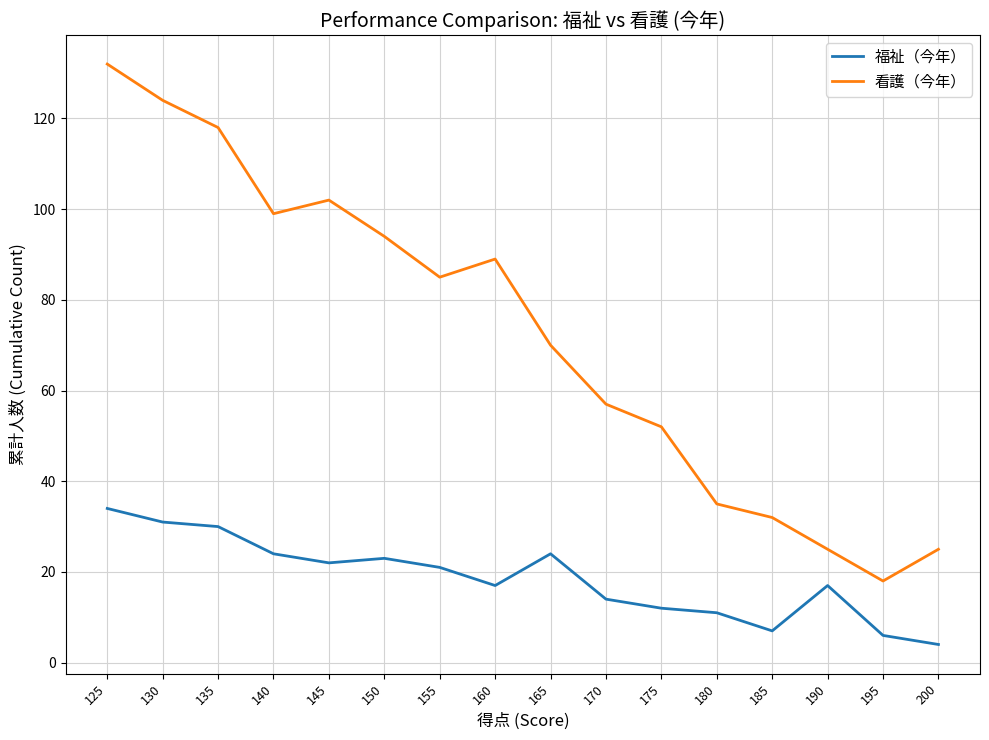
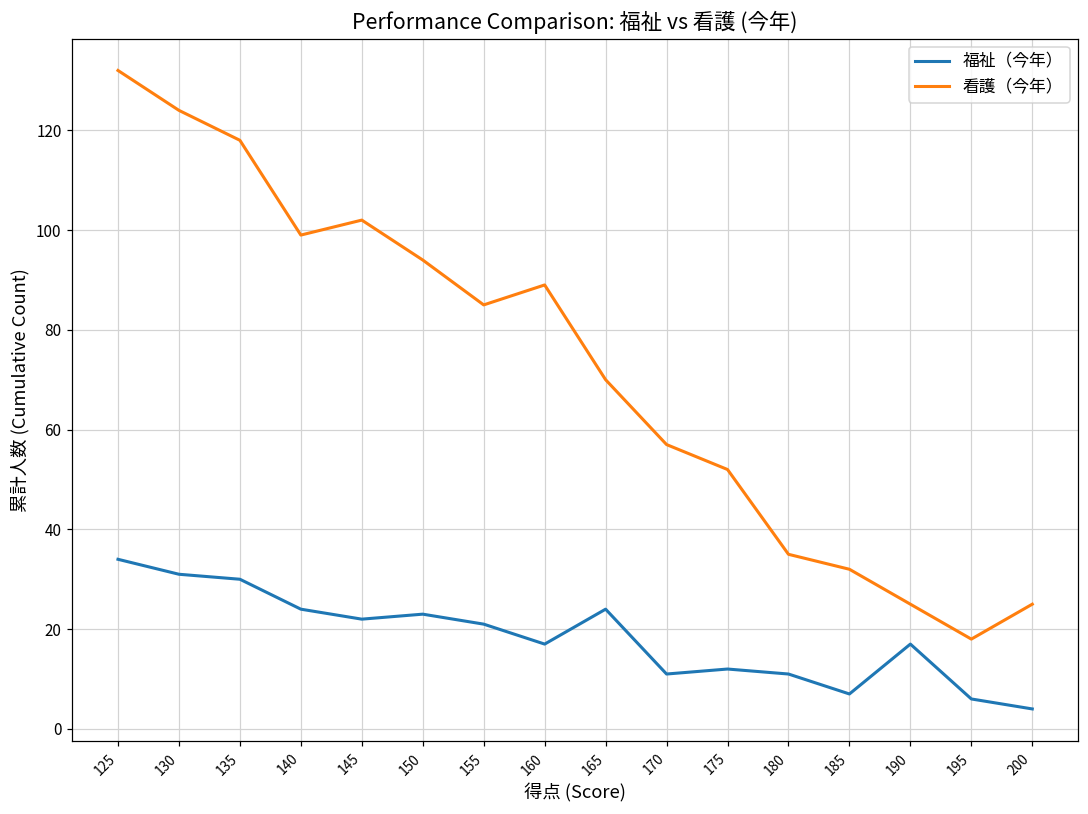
  {
    "福祉（今年）": {
      "125": 34,
      "130": 31,
      "135": 30,
      "140": 24,
      "145": 22,
      "150": 23,
      "155": 21,
      "160": 17,
      "165": 24,
-     "170": 14,
+     "170": 11,
      "175": 12,
      "180": 11,
      "185": 7,
      "190": 17,
      "195": 6,
      "200": 4
    },
    "看護（今年）": {
      "125": 132,
      "130": 124,
      "135": 118,
      "140": 99,
      "145": 102,
      "150": 94,
      "155": 85,
      "160": 89,
      "165": 70,
      "170": 57,
      "175": 52,
      "180": 35,
      "185": 32,
      "190": 25,
      "195": 18,
      "200": 25
    }
  }
